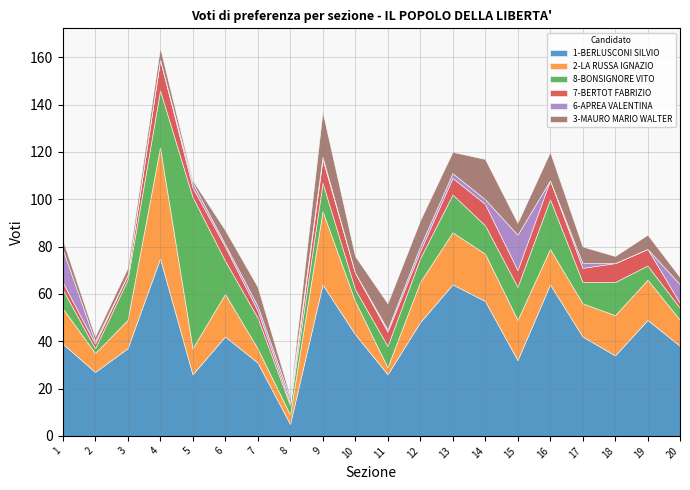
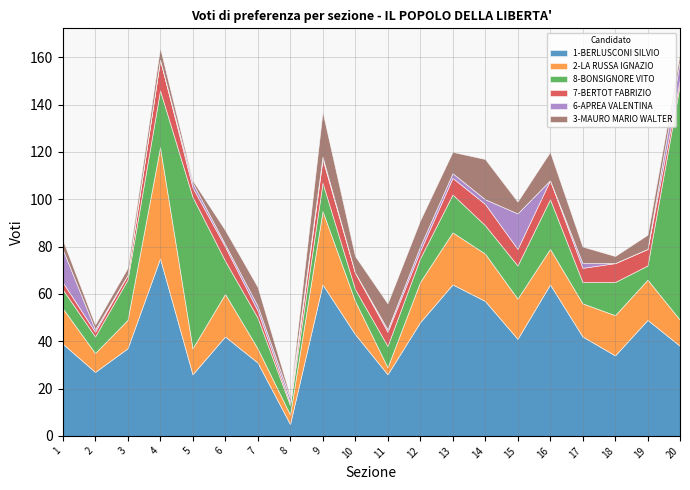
  {
    "1-BERLUSCONI SILVIO": {
      "1": 39,
      "2": 27,
      "3": 37,
      "4": 75,
      "5": 26,
      "6": 42,
      "7": 31,
      "8": 5,
      "9": 64,
      "10": 43,
      "11": 26,
      "12": 48,
      "13": 64,
      "14": 57,
-     "15": 32,
+     "15": 41,
      "16": 64,
      "17": 42,
      "18": 34,
      "19": 49,
      "20": 38
    },
    "2-LA RUSSA IGNAZIO": {
      "1": 15,
      "2": 8,
      "3": 12,
      "4": 47,
      "5": 11,
      "6": 18,
      "7": 6,
      "8": 4,
      "9": 31,
      "10": 14,
      "11": 3,
      "12": 17,
      "13": 22,
      "14": 20,
      "15": 17,
      "16": 15,
      "17": 14,
      "18": 17,
      "19": 17,
      "20": 11
    },
    "8-BONSIGNORE VITO": {
      "1": 8,
-     "2": 2,
+     "2": 7,
      "3": 17,
      "4": 24,
      "5": 64,
      "6": 14,
      "7": 13,
      "9": 12,
      "10": 5,
      "11": 9,
      "12": 10,
      "13": 16,
      "14": 12,
      "15": 14,
      "16": 21,
      "17": 9,
      "18": 14,
      "19": 6,
-     "20": 5
+     "20": 100
    },
    "7-BERTOT FABRIZIO": {
      "1": 3,
      "5": 4,
      "7": 3,
      "12": 3,
      "13": 7,
      "14": 9,
      "15": 7,
      "17": 6,
      "20": 2
    },
    "6-APREA VALENTINA": {
      "1": 14,
      "7": 2,
      "12": 2,
      "13": 2,
      "14": 2,
      "15": 15,
      "17": 2,
      "20": 8
    },
    "3-MAURO MARIO WALTER": {
      "1": 4,
      "2": 2,
      "3": 3,
      "4": 5,
      "6": 6,
      "7": 8,
      "9": 19,
      "10": 7,
      "11": 11,
      "12": 11,
      "13": 9,
      "14": 17,
      "15": 5,
      "16": 12,
      "17": 7,
      "18": 3,
      "19": 6,
      "20": 3
    }
  }
